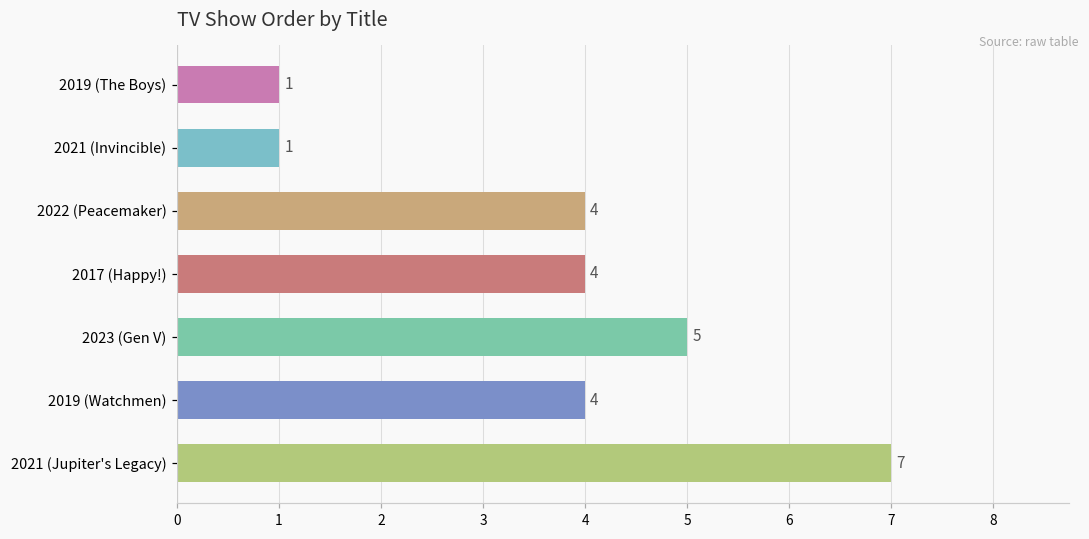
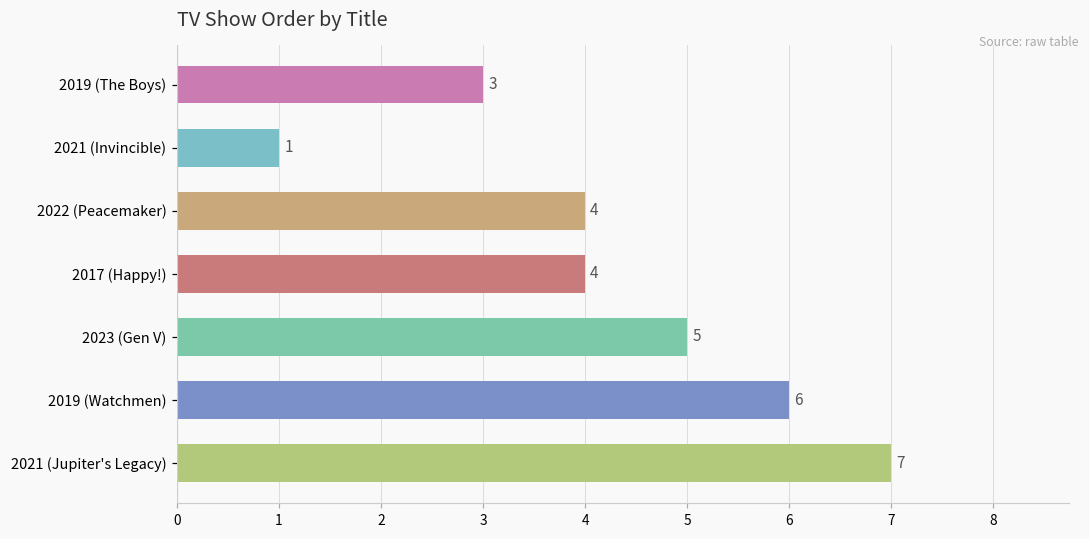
  {
-   "2019 (The Boys)": 1,
+   "2019 (The Boys)": 3,
    "2021 (Invincible)": 1,
    "2022 (Peacemaker)": 4,
    "2017 (Happy!)": 4,
    "2023 (Gen V)": 5,
-   "2019 (Watchmen)": 4,
+   "2019 (Watchmen)": 6,
    "2021 (Jupiter's Legacy)": 7
  }
